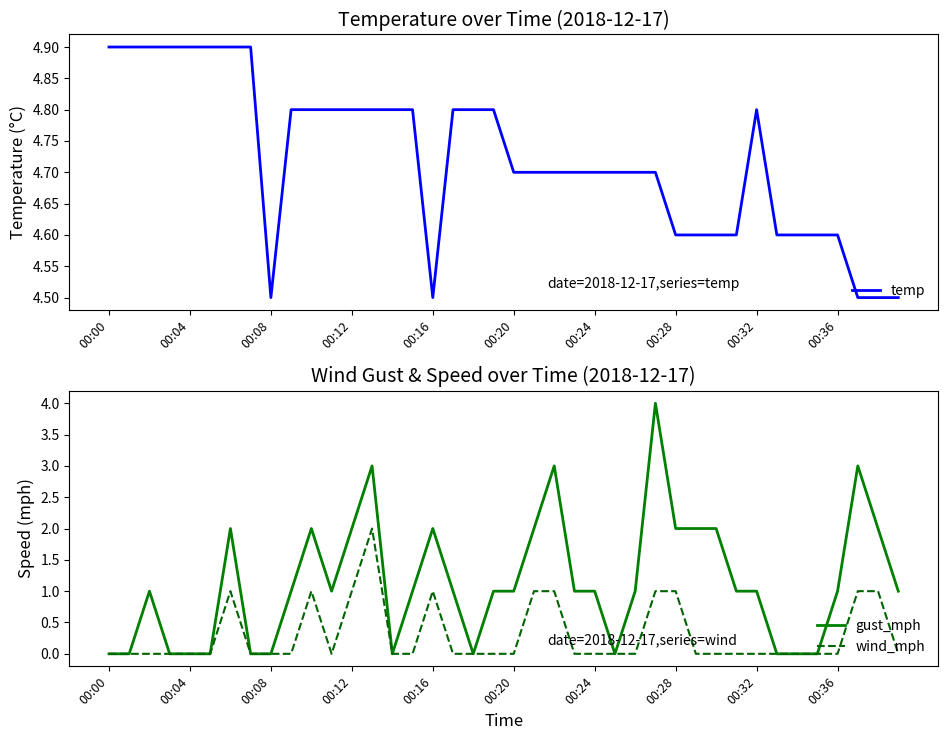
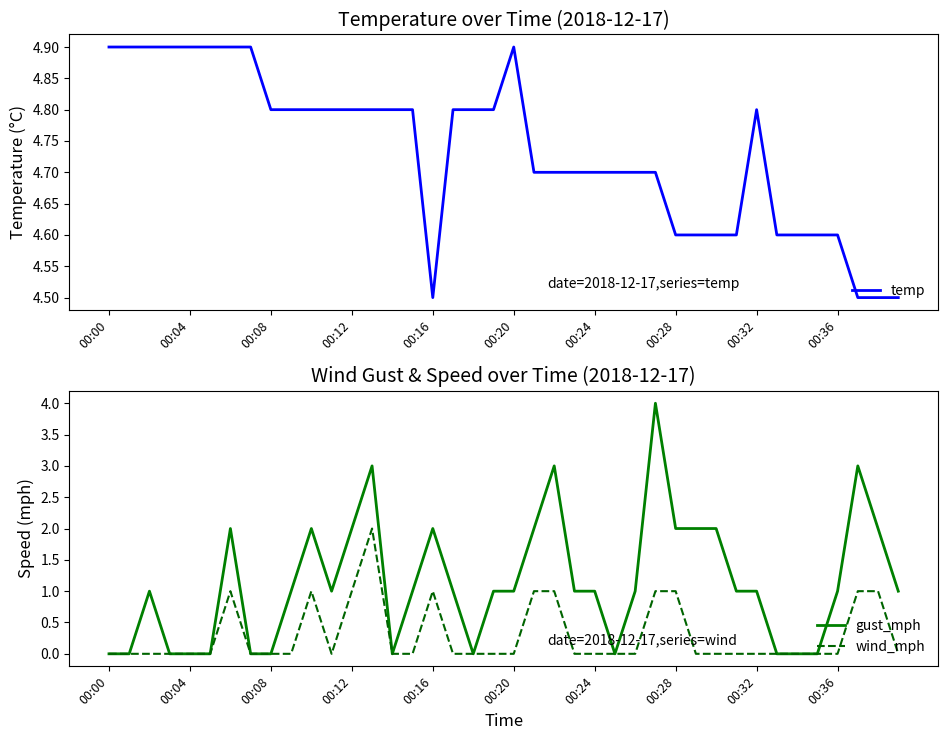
  {
    "Temperature over Time (2018-12-17)": {
      "00:00": 4.9,
      "00:04": 4.9,
-     "00:08": 4.5,
+     "00:08": 4.8,
      "00:12": 4.8,
      "00:16": 4.5,
-     "00:20": 4.7,
+     "00:20": 4.9,
      "00:24": 4.7,
      "00:28": 4.6,
      "00:32": 4.8,
      "00:36": 4.6
    }
  }
